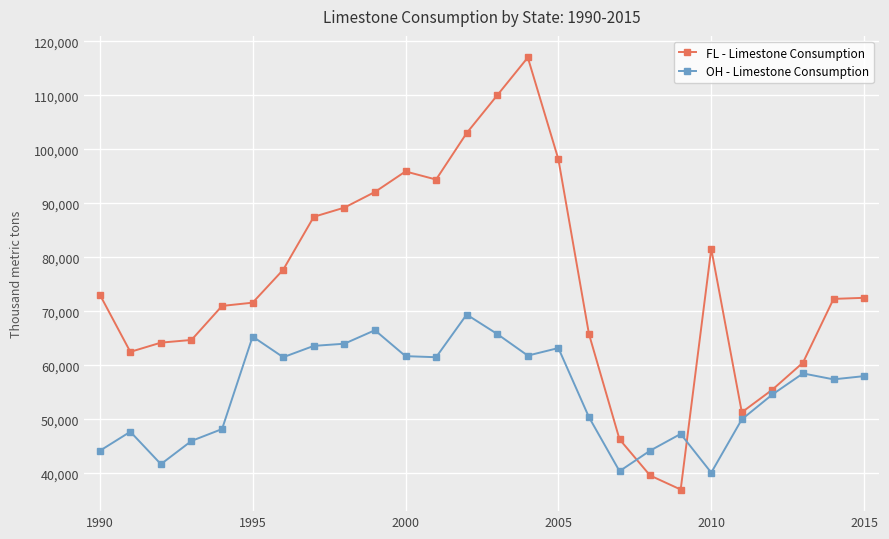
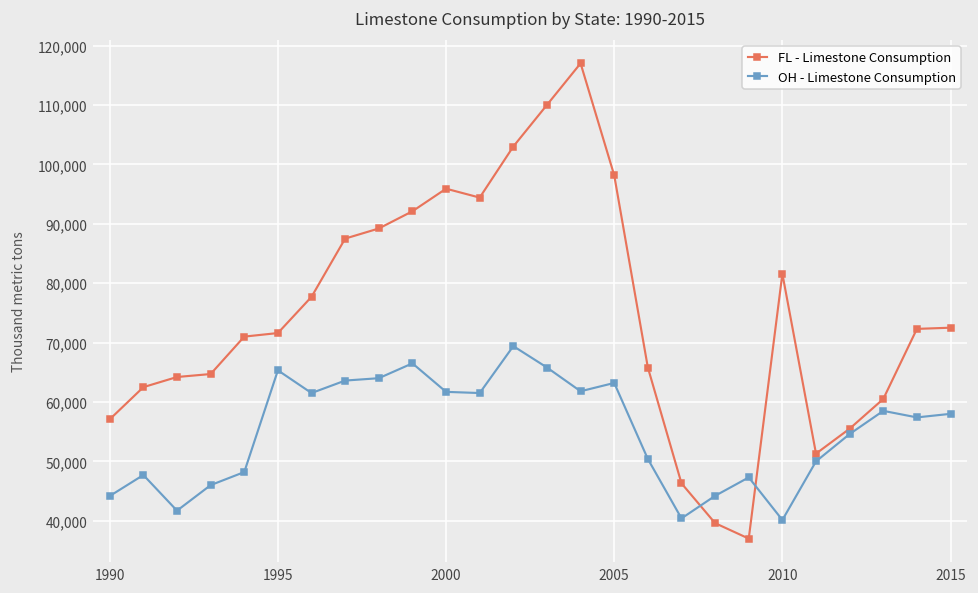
  {
    "FL - Limestone Consumption": {
-     "1990": "73,000",
+     "1990": "57,000",
      "1995": "72,000",
      "2000": "96,000",
      "2005": "98,000",
      "2010": "82,000",
      "2015": "73,000"
    },
    "OH - Limestone Consumption": {
      "1990": "44,000",
      "1995": "65,000",
      "2000": "62,000",
      "2005": "63,000",
      "2010": "40,000",
      "2015": "58,000"
    }
  }
